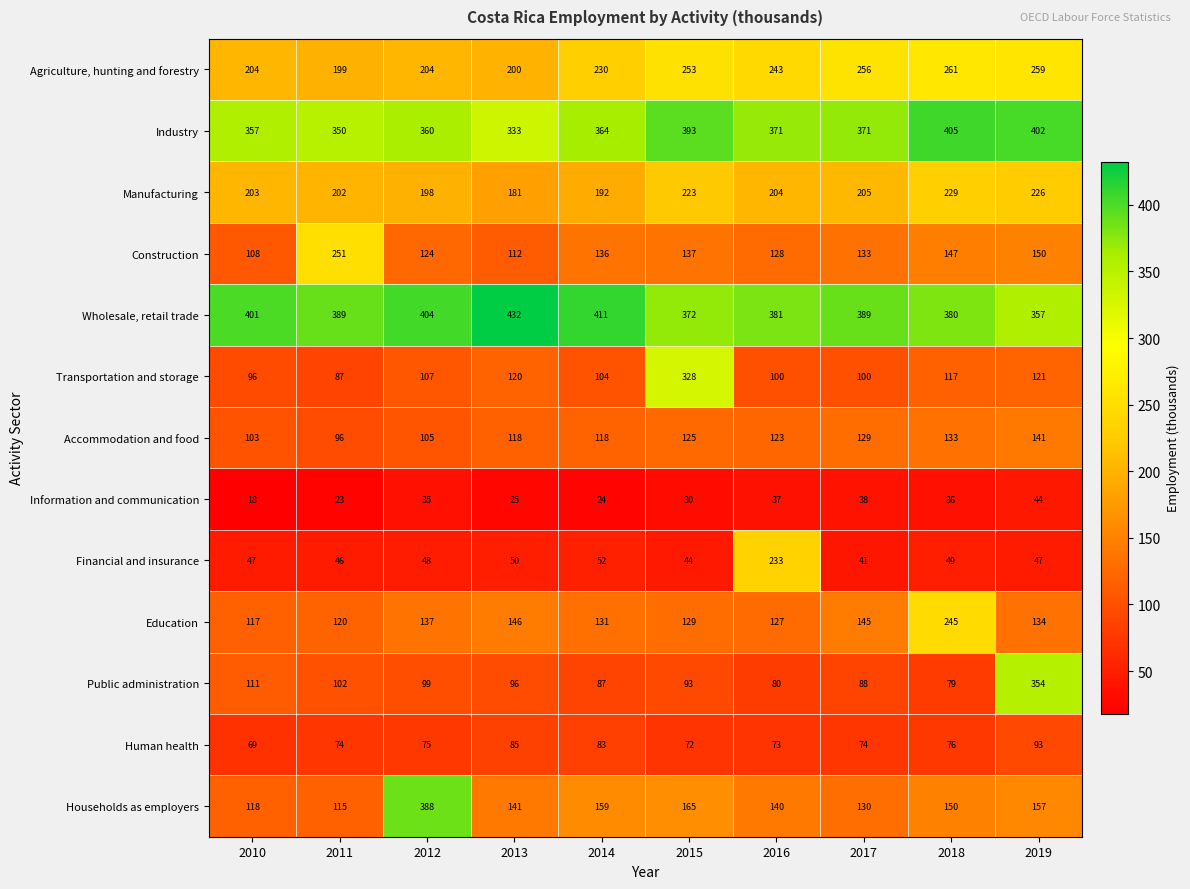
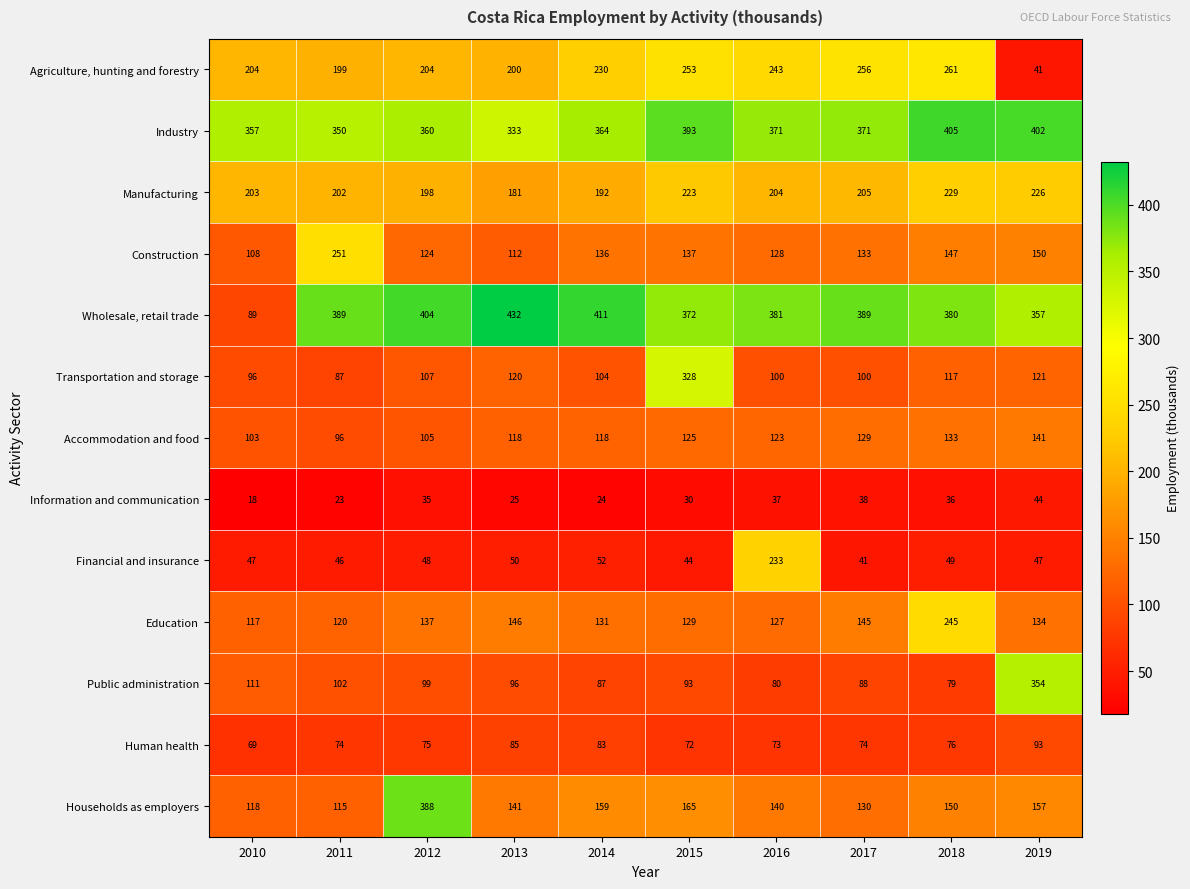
  {
    "Agriculture, hunting and forestry": {
      "2010": 204,
      "2011": 199,
      "2012": 204,
      "2013": 200,
      "2014": 230,
      "2015": 253,
      "2016": 243,
      "2017": 256,
      "2018": 261,
-     "2019": 259
+     "2019": 41
    },
    "Industry": {
      "2010": 357,
      "2011": 350,
      "2012": 360,
      "2013": 333,
      "2014": 364,
      "2015": 393,
      "2016": 371,
      "2017": 371,
      "2018": 405,
      "2019": 402
    },
    "Manufacturing": {
      "2010": 203,
      "2011": 202,
      "2012": 198,
      "2013": 181,
      "2014": 192,
      "2015": 223,
      "2016": 204,
      "2017": 205,
      "2018": 229,
      "2019": 226
    },
    "Construction": {
      "2010": 108,
      "2011": 251,
      "2012": 124,
      "2013": 112,
      "2014": 136,
      "2015": 137,
      "2016": 128,
      "2017": 133,
      "2018": 147,
      "2019": 150
    },
    "Wholesale, retail trade": {
-     "2010": 401,
+     "2010": 89,
      "2011": 389,
      "2012": 404,
      "2013": 432,
      "2014": 411,
      "2015": 372,
      "2016": 381,
      "2017": 389,
      "2018": 380,
      "2019": 357
    },
    "Transportation and storage": {
      "2010": 96,
      "2011": 87,
      "2012": 107,
      "2013": 120,
      "2014": 104,
      "2015": 328,
      "2016": 100,
      "2017": 100,
      "2018": 117,
      "2019": 121
    },
    "Accommodation and food": {
      "2010": 103,
      "2011": 96,
      "2012": 105,
      "2013": 118,
      "2014": 118,
      "2015": 125,
      "2016": 123,
      "2017": 129,
      "2018": 133,
      "2019": 141
    },
    "Information and communication": {
      "2010": 18,
      "2011": 23,
      "2012": 35,
      "2013": 25,
      "2014": 24,
      "2015": 30,
      "2016": 37,
      "2017": 38,
      "2018": 36,
      "2019": 44
    },
    "Financial and insurance": {
      "2010": 47,
      "2011": 46,
      "2012": 48,
      "2013": 50,
      "2014": 52,
      "2015": 44,
      "2016": 233,
      "2017": 41,
      "2018": 49,
      "2019": 47
    },
    "Education": {
      "2010": 117,
      "2011": 120,
      "2012": 137,
      "2013": 146,
      "2014": 131,
      "2015": 129,
      "2016": 127,
      "2017": 145,
      "2018": 245,
      "2019": 134
    },
    "Public administration": {
      "2010": 111,
      "2011": 102,
      "2012": 99,
      "2013": 96,
      "2014": 87,
      "2015": 93,
      "2016": 80,
      "2017": 88,
      "2018": 79,
      "2019": 354
    },
    "Human health": {
      "2010": 69,
      "2011": 74,
      "2012": 75,
      "2013": 85,
      "2014": 83,
      "2015": 72,
      "2016": 73,
      "2017": 74,
      "2018": 76,
      "2019": 93
    },
    "Households as employers": {
      "2010": 118,
      "2011": 115,
      "2012": 388,
      "2013": 141,
      "2014": 159,
      "2015": 165,
      "2016": 140,
      "2017": 130,
      "2018": 150,
      "2019": 157
    }
  }
